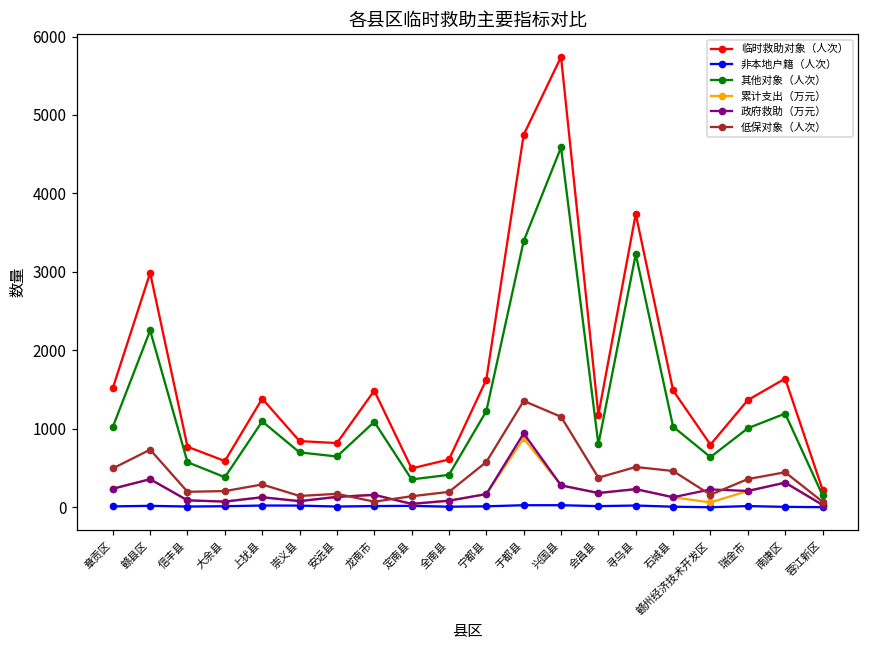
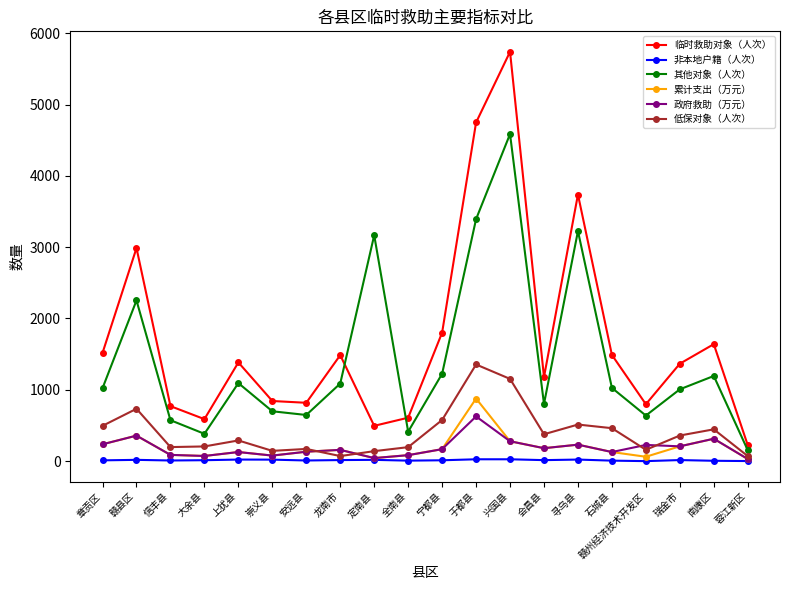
  {
    "临时救助对象（人次）": {
      "章贡区": 1500,
      "赣县区": 3000,
      "信丰县": 800,
      "大余县": 600,
      "上犹县": 1400,
      "崇义县": 800,
      "安远县": 800,
      "龙南市": 1500,
      "定南县": 500,
      "全南县": 600,
-     "宁都县": 1600,
+     "宁都县": 1800,
      "于都县": 4700,
      "兴国县": 5700,
      "会昌县": 1200,
      "寻乌县": 3700,
      "石城县": 1500,
      "赣州经济技术开发区": 800,
      "瑞金市": 1400,
      "南康区": 1600,
      "蓉江新区": 200
    },
    "非本地户籍（人次）": {
      "章贡区": 0,
      "赣县区": 0,
      "信丰县": 0,
      "大余县": 0,
      "上犹县": 0,
      "崇义县": 0,
      "安远县": 0,
      "龙南市": 0,
      "全南县": 0,
      "宁都县": 0,
      "于都县": 0,
      "兴国县": 0,
      "会昌县": 0,
      "寻乌县": 0,
      "石城县": 0,
      "赣州经济技术开发区": 0,
      "瑞金市": 0,
      "南康区": 0
    },
    "其他对象（人次）": {
      "章贡区": 1000,
      "赣县区": 2300,
      "信丰县": 600,
      "大余县": 400,
      "上犹县": 1100,
      "崇义县": 700,
      "安远县": 600,
      "龙南市": 1100,
-     "定南县": 400,
+     "定南县": 3200,
      "全南县": 400,
      "宁都县": 1200,
      "于都县": 3400,
      "兴国县": 4600,
      "会昌县": 800,
      "寻乌县": 3200,
      "石城县": 1000,
      "赣州经济技术开发区": 600,
      "瑞金市": 1000,
      "南康区": 1200,
      "蓉江新区": 200
    },
    "累计支出（万元）": {
      "于都县": 900,
      "赣州经济技术开发区": 100
    },
    "政府救助（万元）": {
-     "于都县": 900,
+     "于都县": 600,
      "赣州经济技术开发区": 200
    },
    "低保对象（人次）": {
      "章贡区": 500,
      "赣县区": 700,
      "信丰县": 200,
      "大余县": 200,
      "上犹县": 300,
      "崇义县": 100,
      "安远县": 200,
      "龙南市": 100,
      "定南县": 100,
      "全南县": 200,
      "宁都县": 600,
      "于都县": 1400,
      "兴国县": 1200,
      "会昌县": 400,
      "寻乌县": 500,
      "石城县": 500,
      "赣州经济技术开发区": 200,
      "瑞金市": 400,
      "南康区": 400,
      "蓉江新区": 100
    }
  }
